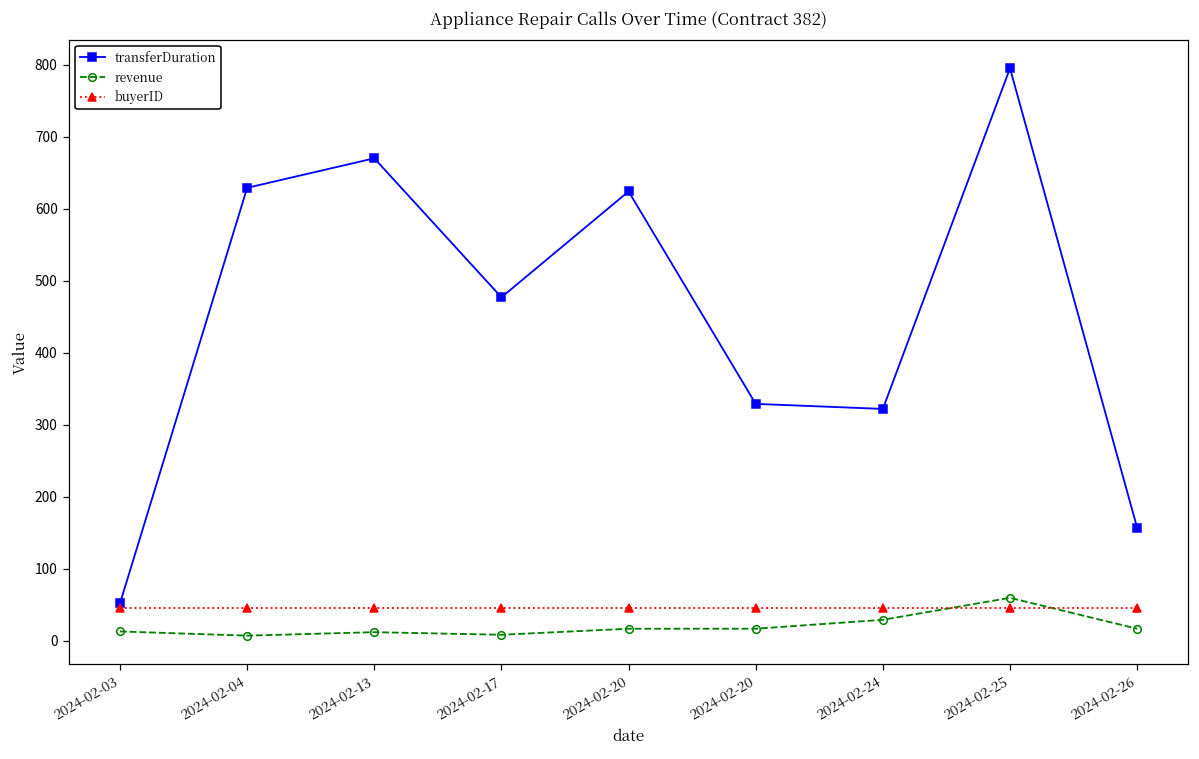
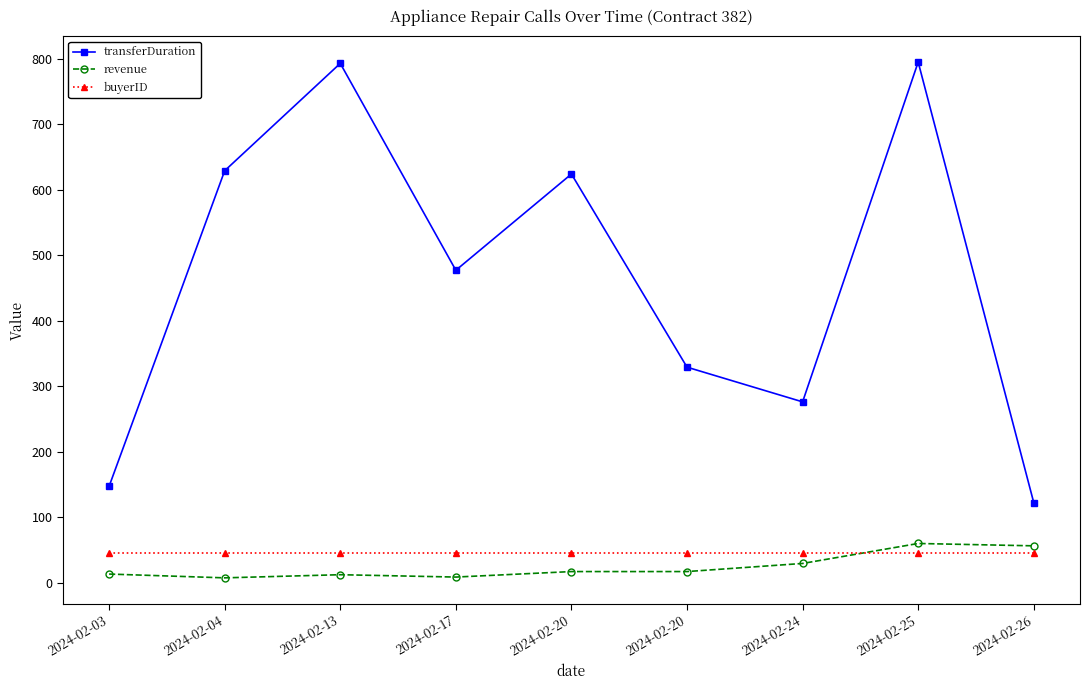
  {
    "transferDuration": {
-     "2024-02-03": 50,
+     "2024-02-03": 150,
      "2024-02-04": 630,
-     "2024-02-13": 670,
+     "2024-02-13": 790,
      "2024-02-17": 480,
-     "2024-02-24": 320,
+     "2024-02-24": 280,
      "2024-02-25": 800,
-     "2024-02-26": 160
+     "2024-02-26": 120
    },
    "revenue": {
      "2024-02-03": 10,
      "2024-02-04": 10,
      "2024-02-13": 10,
      "2024-02-17": 10,
      "2024-02-24": 30,
      "2024-02-25": 60,
-     "2024-02-26": 20
+     "2024-02-26": 60
    },
    "buyerID": {
      "2024-02-03": 50,
      "2024-02-04": 50,
      "2024-02-13": 50,
      "2024-02-17": 50,
      "2024-02-24": 50,
      "2024-02-25": 50,
      "2024-02-26": 50
    }
  }
